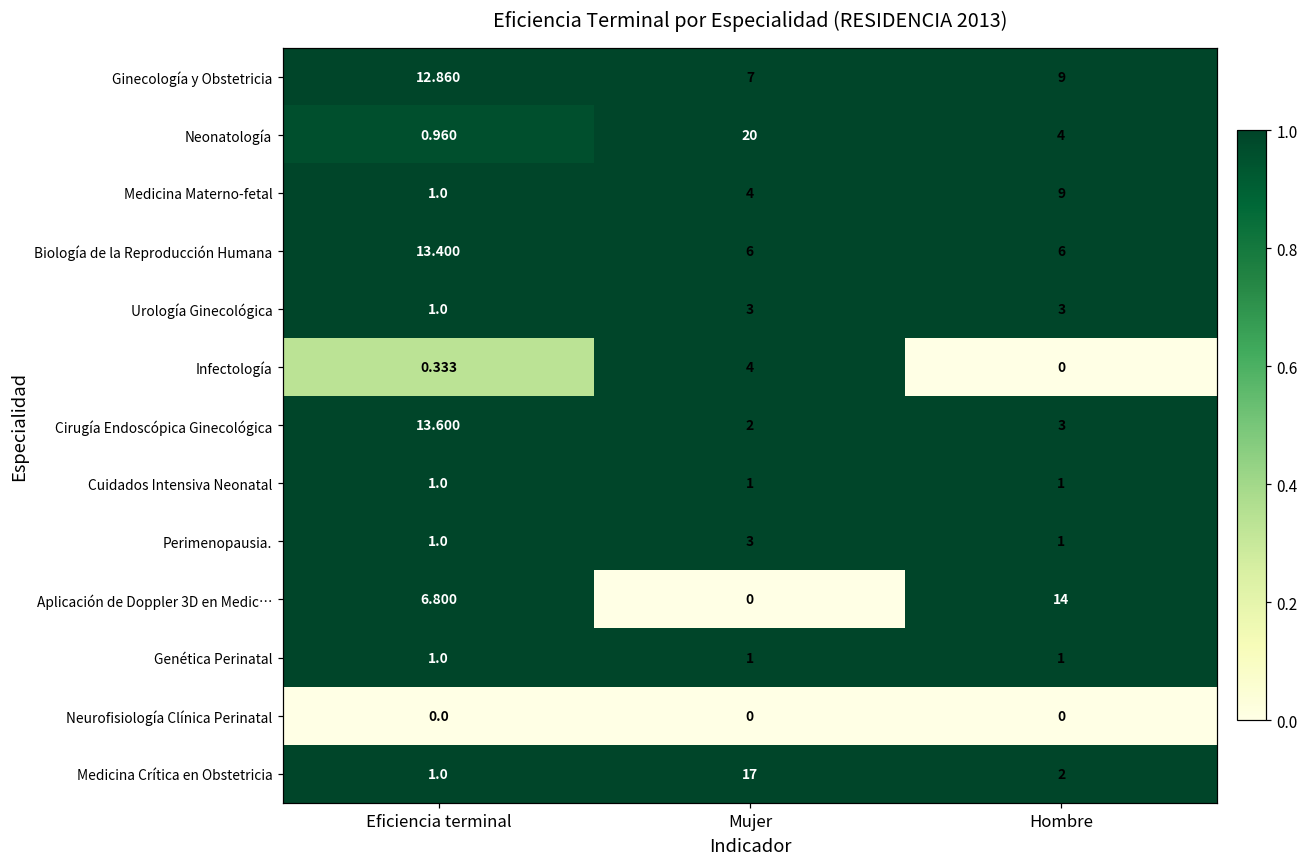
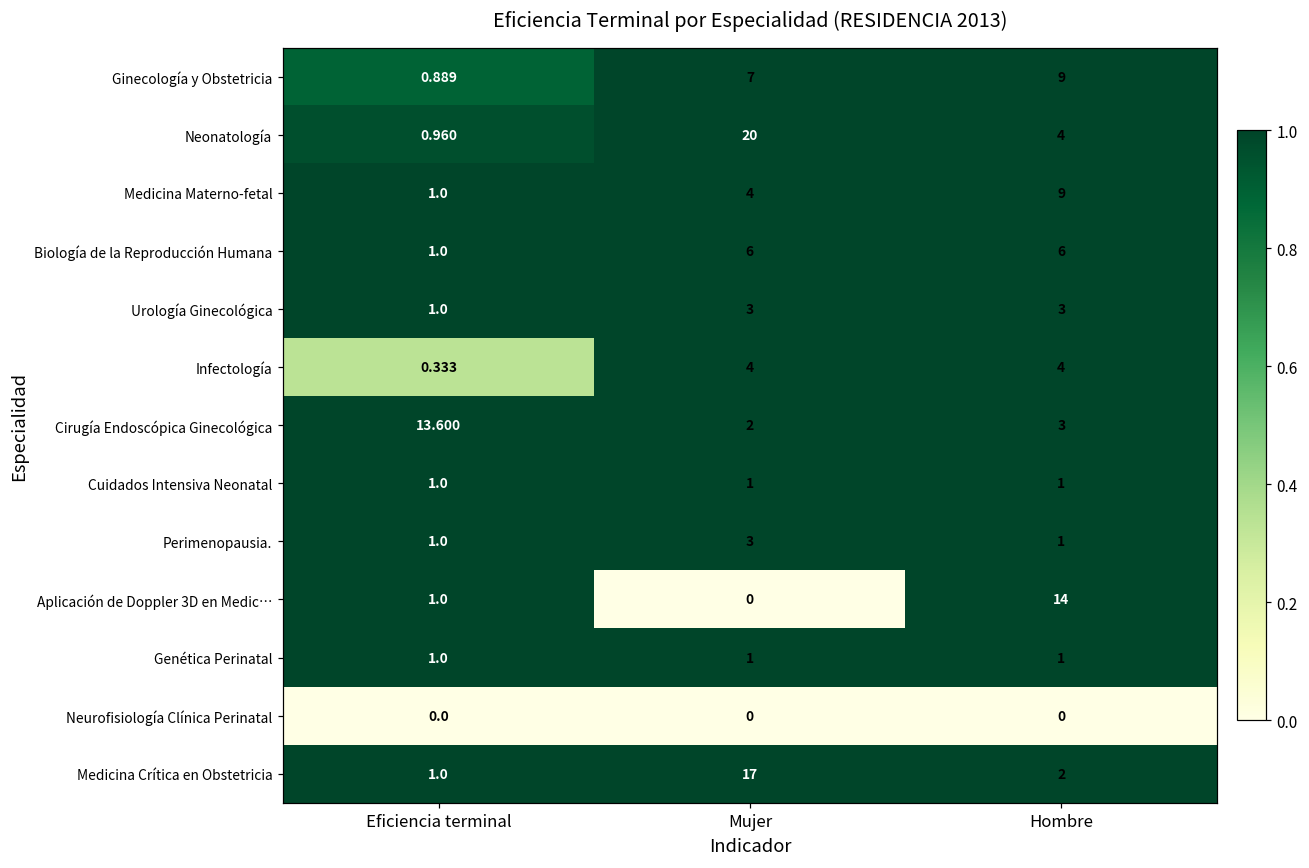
  {
    "Ginecología y Obstetricia": {
-     "Eficiencia terminal": 12.860,
+     "Eficiencia terminal": 0.889,
      "Mujer": 7,
      "Hombre": 9
    },
    "Neonatología": {
      "Eficiencia terminal": 0.960,
      "Mujer": 20,
      "Hombre": 4
    },
    "Medicina Materno-fetal": {
      "Eficiencia terminal": 1.0,
      "Mujer": 4,
      "Hombre": 9
    },
    "Biología de la Reproducción Humana": {
-     "Eficiencia terminal": 13.400,
+     "Eficiencia terminal": 1.0,
      "Mujer": 6,
      "Hombre": 6
    },
    "Urología Ginecológica": {
      "Eficiencia terminal": 1.0,
      "Mujer": 3,
      "Hombre": 3
    },
    "Infectología": {
      "Eficiencia terminal": 0.333,
      "Mujer": 4,
-     "Hombre": 0
+     "Hombre": 4
    },
    "Cirugía Endoscópica Ginecológica": {
      "Eficiencia terminal": 13.600,
      "Mujer": 2,
      "Hombre": 3
    },
    "Cuidados Intensiva Neonatal": {
      "Eficiencia terminal": 1.0,
      "Mujer": 1,
      "Hombre": 1
    },
    "Perimenopausia.": {
      "Eficiencia terminal": 1.0,
      "Mujer": 3,
      "Hombre": 1
    },
    "Aplicación de Doppler 3D en Medic…": {
-     "Eficiencia terminal": 6.800,
+     "Eficiencia terminal": 1.0,
      "Mujer": 0,
      "Hombre": 14
    },
    "Genética Perinatal": {
      "Eficiencia terminal": 1.0,
      "Mujer": 1,
      "Hombre": 1
    },
    "Neurofisiología Clínica Perinatal": {
      "Eficiencia terminal": 0.0,
      "Mujer": 0,
      "Hombre": 0
    },
    "Medicina Crítica en Obstetricia": {
      "Eficiencia terminal": 1.0,
      "Mujer": 17,
      "Hombre": 2
    }
  }
